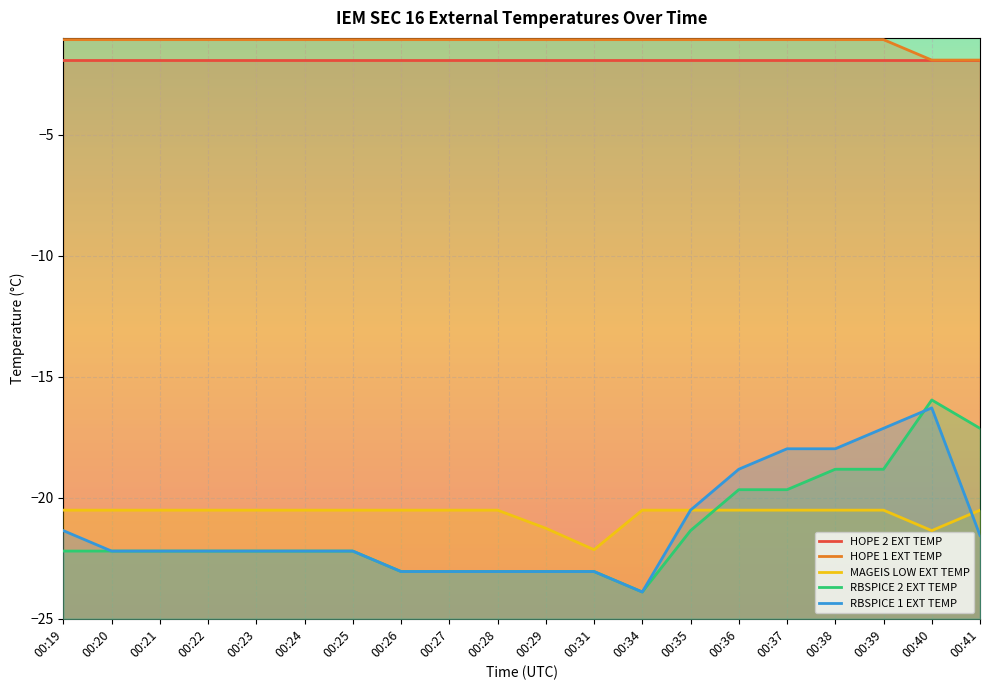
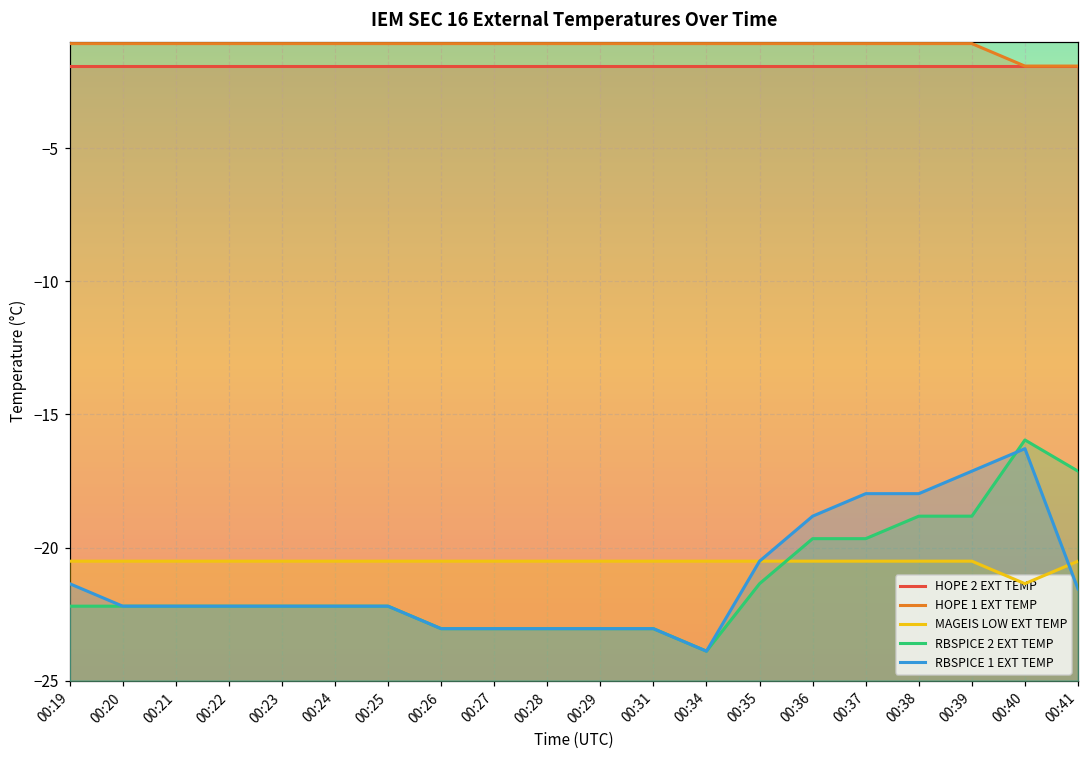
  {
    "MAGEIS LOW EXT TEMP": {
      "00:19": -20.5,
      "00:20": -20.5,
      "00:21": -20.5,
      "00:22": -20.5,
      "00:23": -20.5,
      "00:24": -20.5,
      "00:25": -20.5,
      "00:26": -20.5,
      "00:27": -20.5,
      "00:28": -20.5,
-     "00:29": -21.3,
-     "00:31": -22.1,
+     "00:29": -20.5,
+     "00:31": -20.5,
      "00:34": -20.5,
      "00:36": -20.5,
      "00:37": -20.5,
      "00:38": -20.5,
      "00:39": -20.5,
      "00:40": -21.4,
      "00:41": -20.5
    },
    "RBSPICE 2 EXT TEMP": {
      "00:19": -22.2,
      "00:35": -21.4,
      "00:36": -19.7,
      "00:37": -19.7,
      "00:38": -18.8,
      "00:39": -18.8,
      "00:40": -16.0,
      "00:41": -17.1
    },
    "RBSPICE 1 EXT TEMP": {
      "00:19": -21.4,
      "00:36": -18.8,
      "00:37": -18.0,
      "00:38": -18.0,
      "00:39": -17.1,
      "00:40": -16.3,
      "00:41": -21.6
    }
  }
